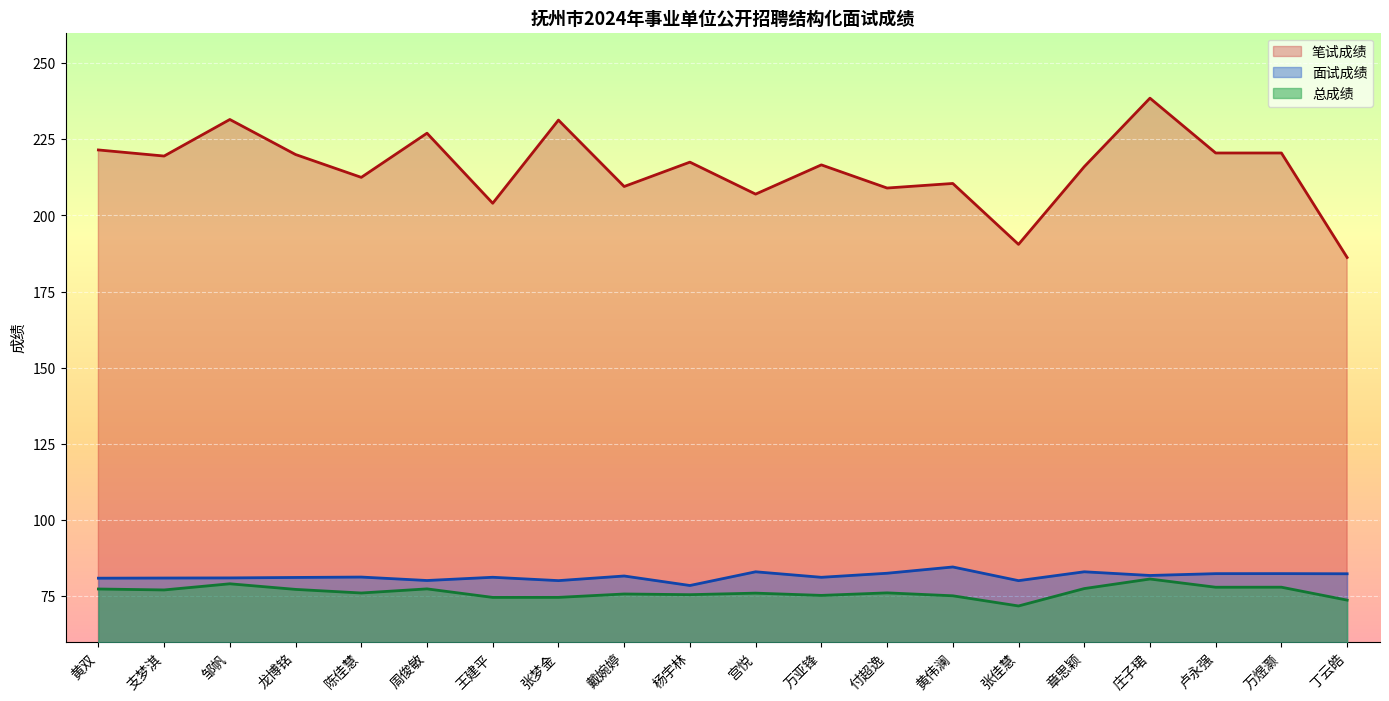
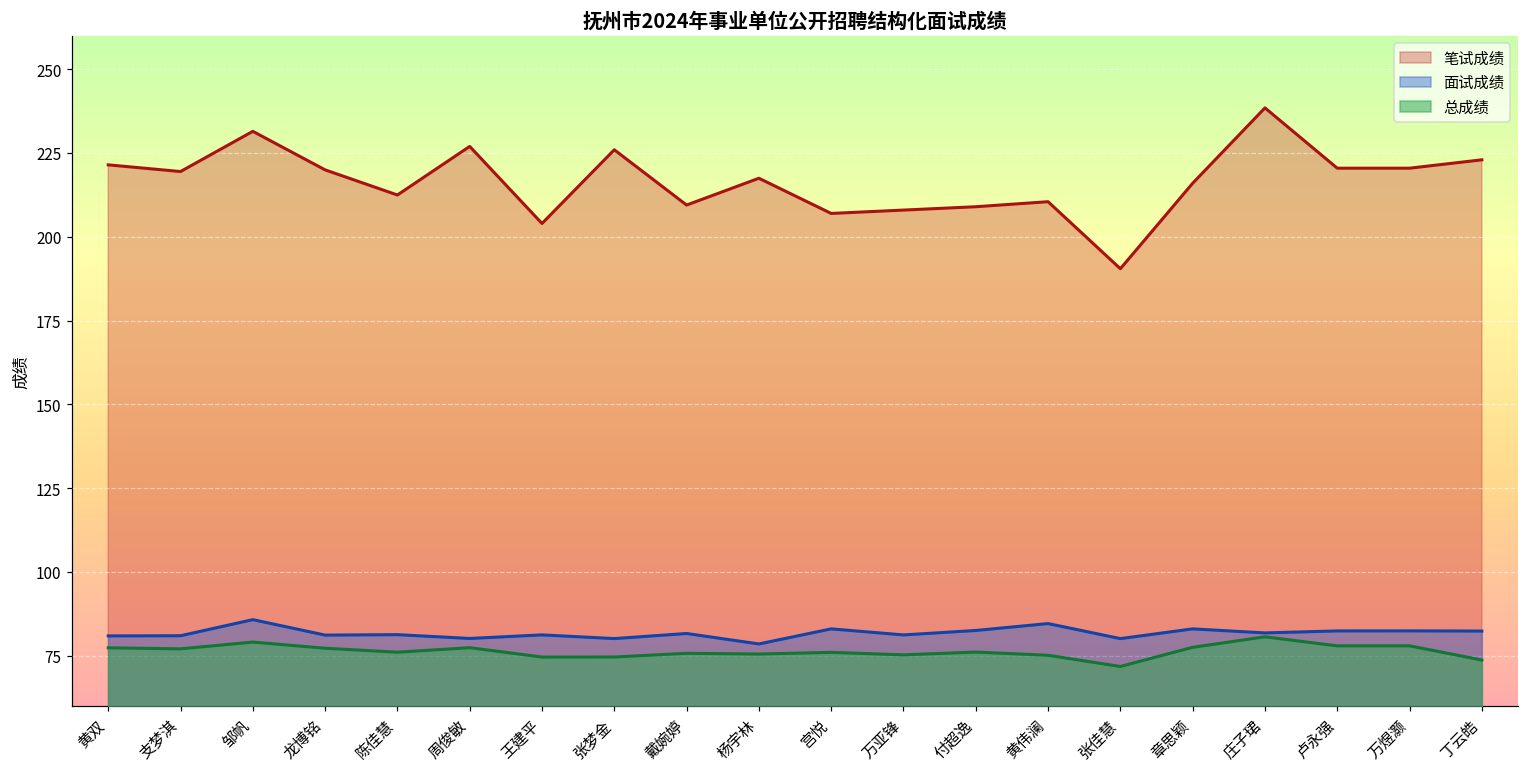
  {
    "笔试成绩": {
      "黄双": 222,
      "支梦淇": 220,
      "邹帆": 232,
      "龙博铭": 220,
      "陈佳慧": 213,
      "周俊敏": 227,
      "王建平": 204,
-     "张梦金": 231,
+     "张梦金": 226,
      "戴婉婷": 210,
      "杨宇林": 218,
      "宫悦": 207,
-     "万亚锋": 217,
+     "万亚锋": 208,
      "付超逸": 209,
      "黄伟澜": 211,
      "张佳慧": 191,
      "章思颖": 216,
      "庄子珺": 239,
      "卢永强": 221,
      "万煜灏": 221,
-     "丁云皓": 186
+     "丁云皓": 223
    },
    "面试成绩": {
      "黄双": 81,
      "支梦淇": 81,
-     "邹帆": 81,
+     "邹帆": 86,
      "龙博铭": 81,
      "陈佳慧": 81,
      "周俊敏": 80,
      "王建平": 81,
      "张梦金": 80,
      "戴婉婷": 82,
      "杨宇林": 79,
      "宫悦": 83,
      "万亚锋": 81,
      "付超逸": 83,
      "黄伟澜": 85,
      "张佳慧": 80,
      "章思颖": 83,
      "庄子珺": 82,
      "卢永强": 82,
      "万煜灏": 82,
      "丁云皓": 82
    },
    "总成绩": {
      "黄双": 77,
      "支梦淇": 77,
      "邹帆": 79,
      "龙博铭": 77,
      "陈佳慧": 76,
      "周俊敏": 77,
      "王建平": 75,
      "张梦金": 75,
      "戴婉婷": 76,
      "杨宇林": 76,
      "宫悦": 76,
      "万亚锋": 75,
      "付超逸": 76,
      "黄伟澜": 75,
      "张佳慧": 72,
      "章思颖": 78,
      "庄子珺": 81,
      "卢永强": 78,
      "万煜灏": 78,
      "丁云皓": 74
    }
  }
